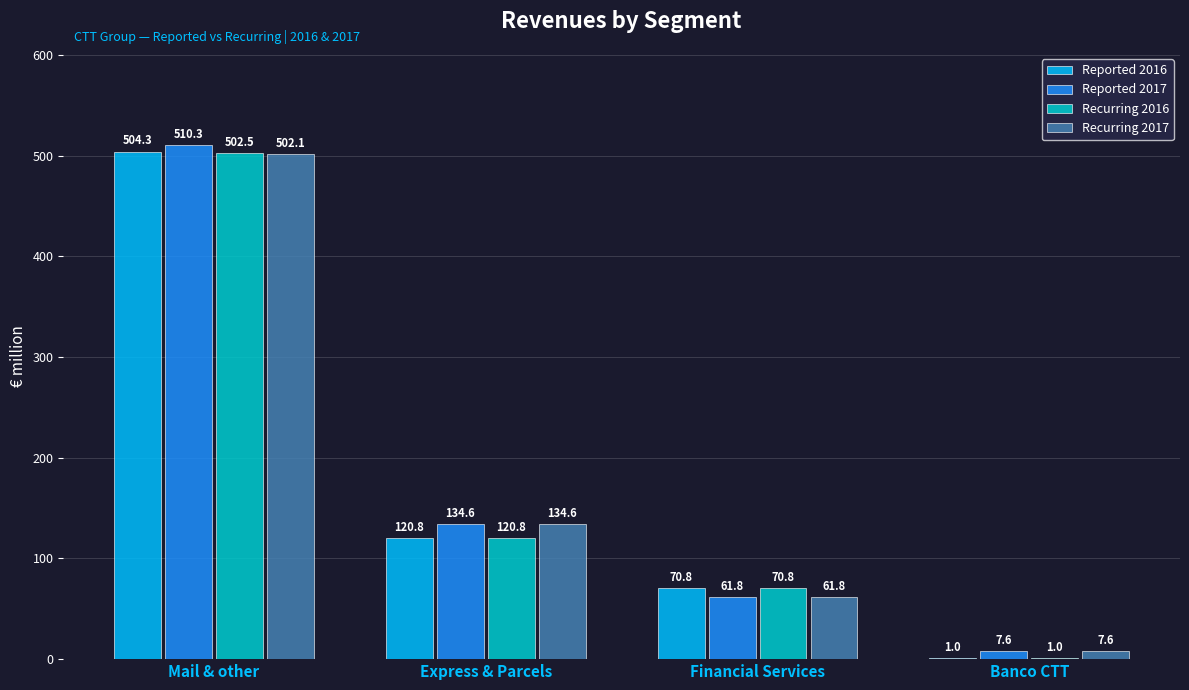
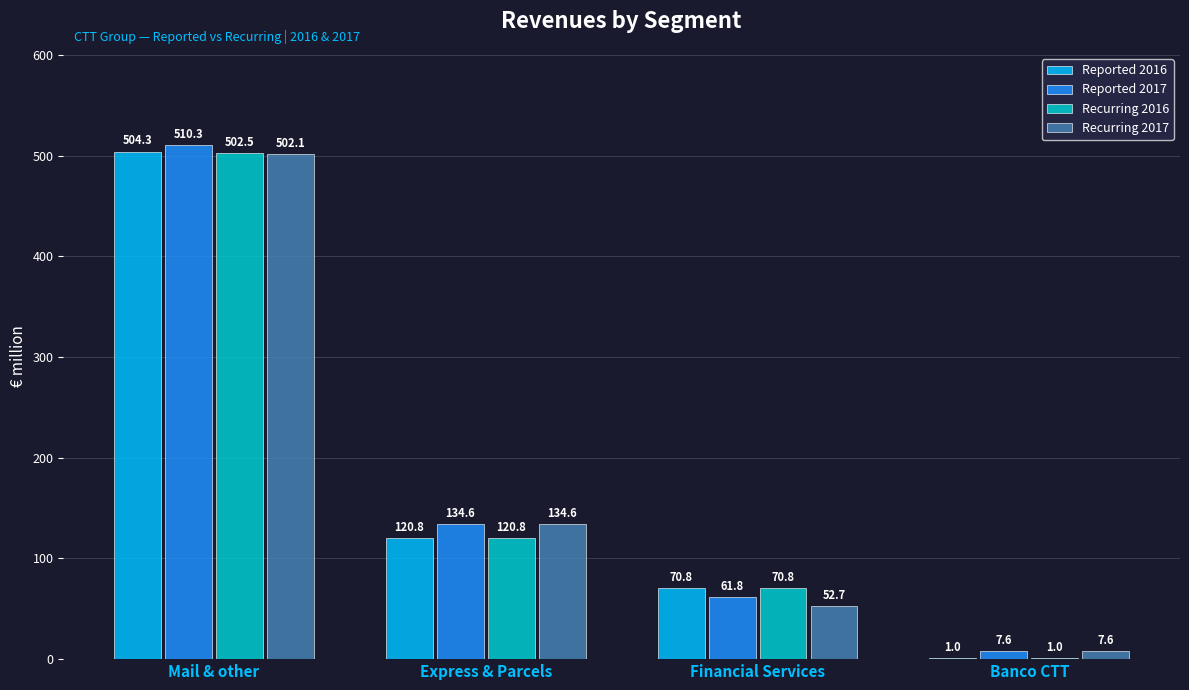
  {
    "Recurring 2017": {
      "Mail & other": 502.1,
      "Express & Parcels": 134.6,
-     "Financial Services": 61.8,
+     "Financial Services": 52.7,
      "Banco CTT": 7.6
    }
  }
